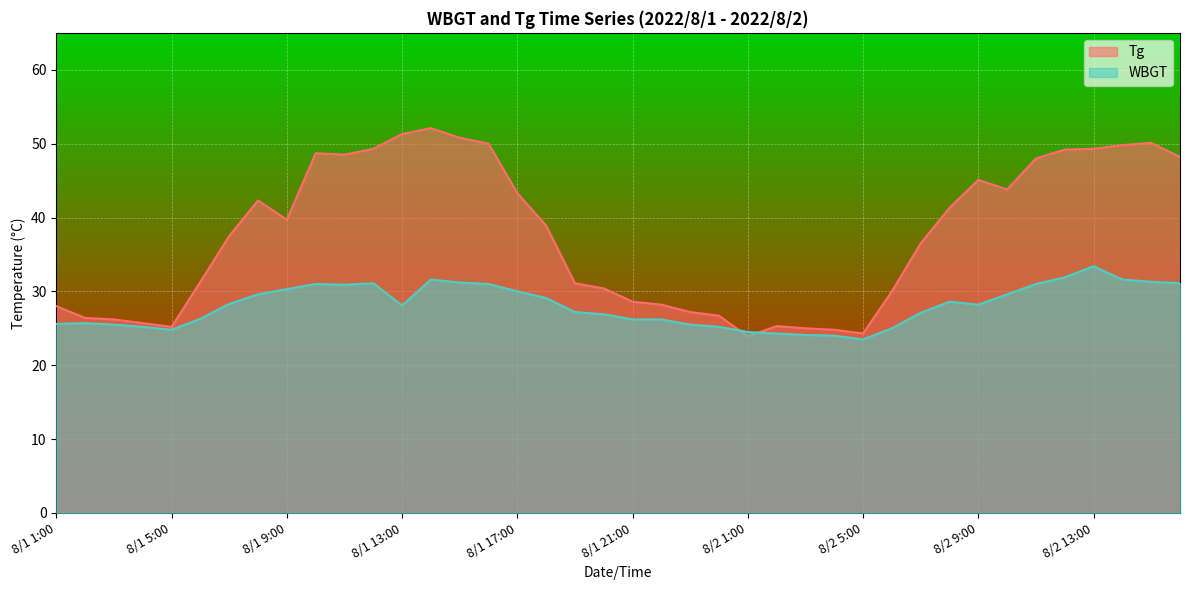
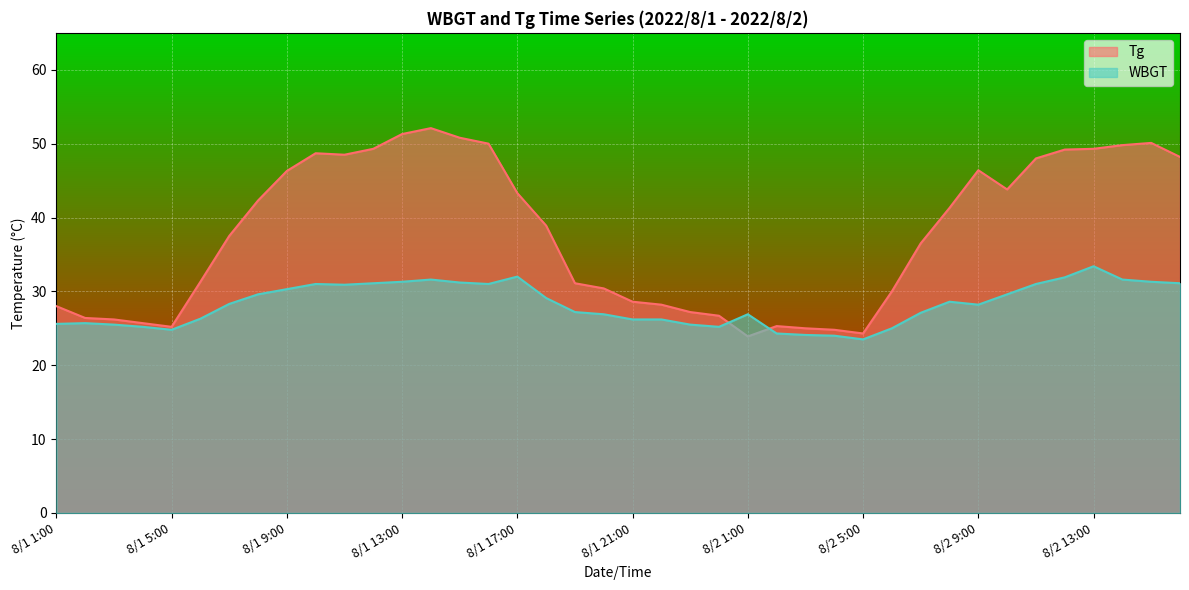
  {
    "Tg": {
      "8/1 1:00": 28,
      "8/1 5:00": 25,
-     "8/1 9:00": 40,
+     "8/1 9:00": 46,
      "8/1 13:00": 51,
      "8/1 17:00": 43,
      "8/1 21:00": 29,
      "8/2 1:00": 24,
      "8/2 5:00": 24,
-     "8/2 9:00": 45,
+     "8/2 9:00": 46,
      "8/2 13:00": 49
    },
    "WBGT": {
      "8/1 1:00": 26,
      "8/1 5:00": 25,
      "8/1 9:00": 30,
-     "8/1 13:00": 28,
-     "8/1 17:00": 30,
+     "8/1 13:00": 31,
+     "8/1 17:00": 32,
      "8/1 21:00": 26,
-     "8/2 1:00": 25,
+     "8/2 1:00": 27,
      "8/2 5:00": 24,
      "8/2 9:00": 28,
      "8/2 13:00": 33
    }
  }
